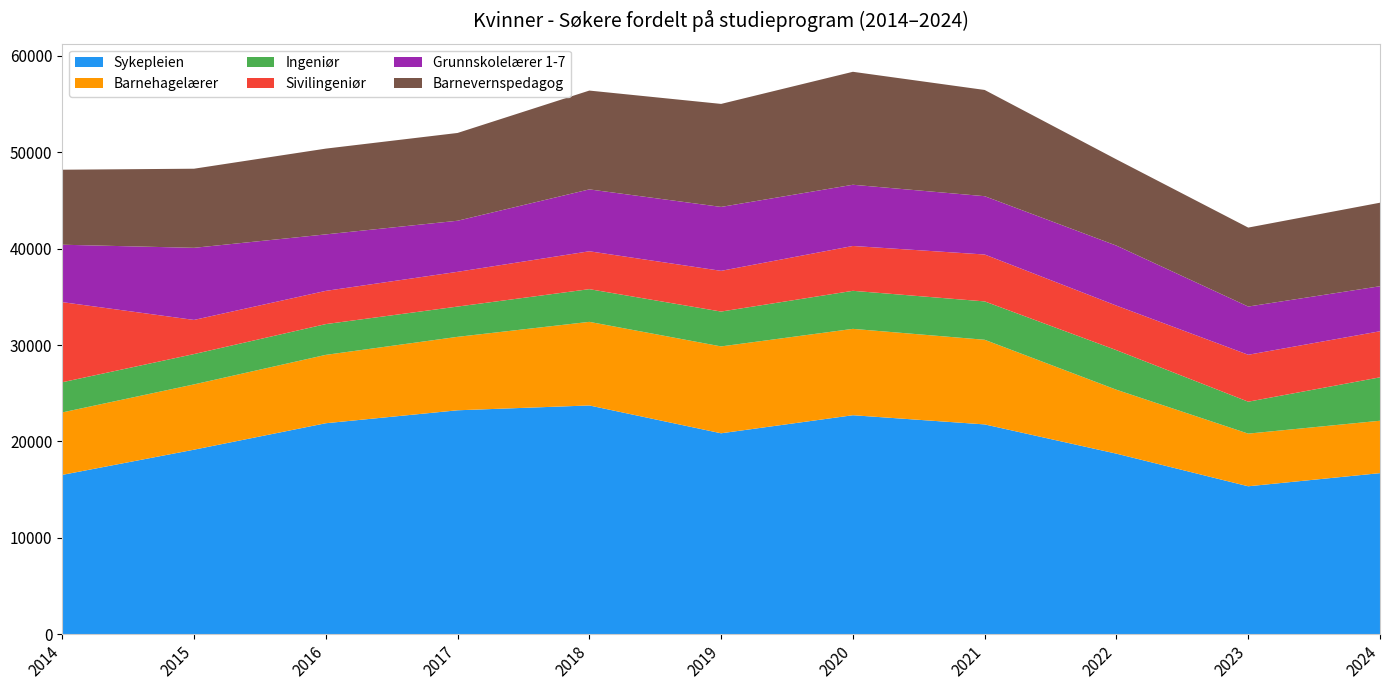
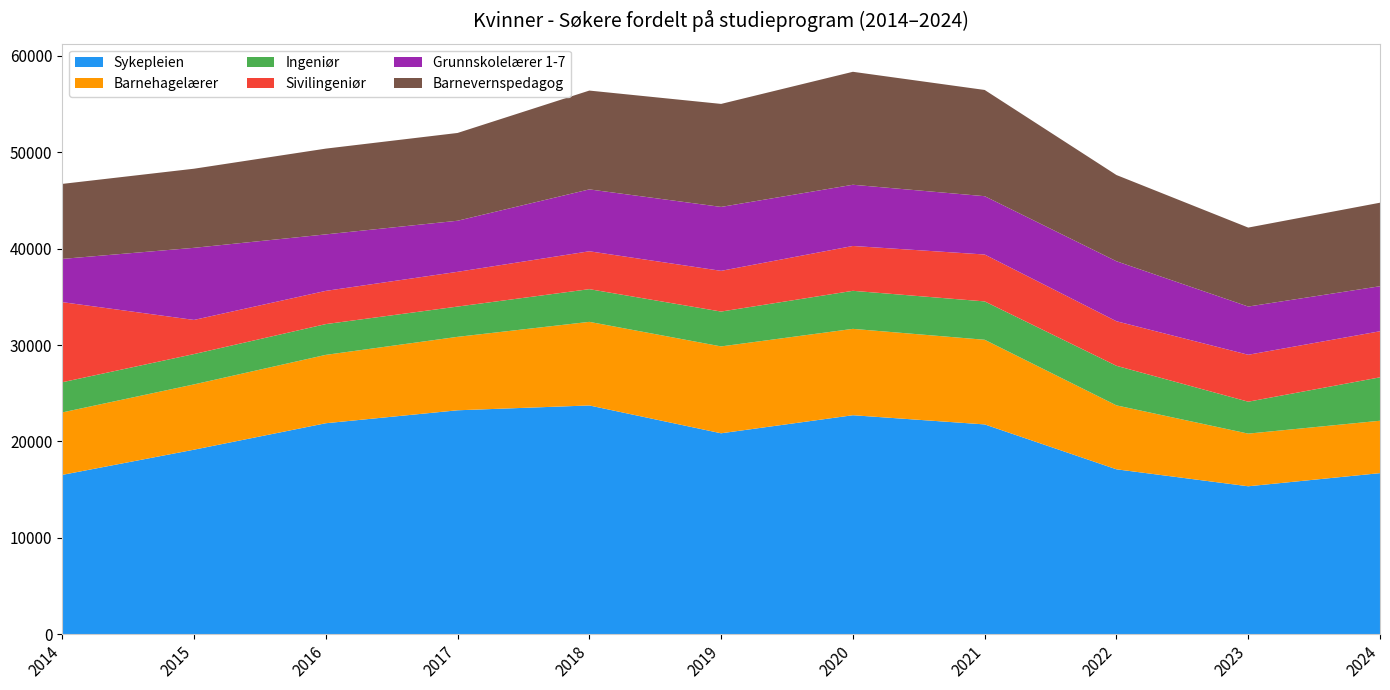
  {
    "Sykepleien": {
-     "2022": 19000
+     "2022": 17000
    },
    "Grunnskolelærer 1-7": {
-     "2014": 6000
+     "2014": 4000
    },
    "Barnevernspedagog": {
      "2014": 8000,
      "2015": 8000,
      "2016": 9000,
      "2017": 9000,
      "2018": 10000,
      "2019": 11000,
      "2020": 12000,
      "2021": 11000,
      "2022": 9000,
      "2023": 8000,
      "2024": 9000
    }
  }
